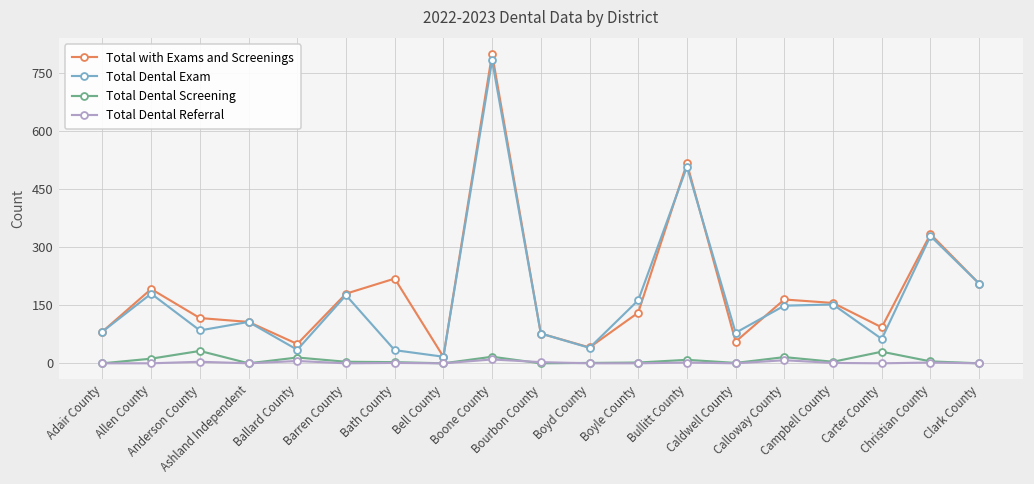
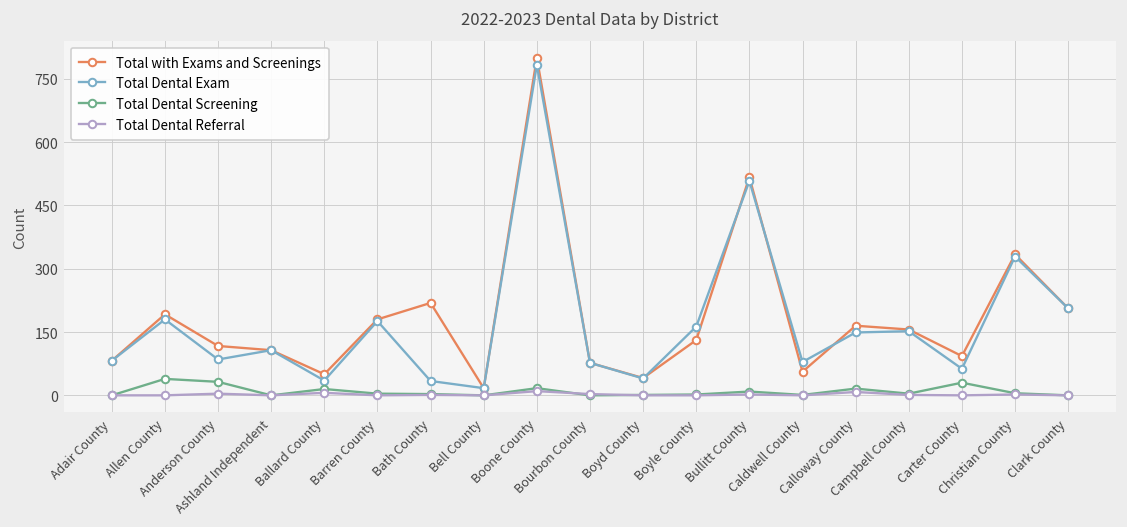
  {
    "Total with Exams and Screenings": {
      "Allen County": 190,
      "Anderson County": 120,
      "Ballard County": 50,
      "Bath County": 220,
      "Boone County": 800,
      "Boyle County": 130,
      "Bullitt County": 520,
      "Caldwell County": 60,
      "Calloway County": 170,
      "Carter County": 90
    },
    "Total Dental Screening": {
-     "Allen County": 10,
+     "Allen County": 40,
      "Anderson County": 30,
      "Ballard County": 20,
      "Calloway County": 20,
      "Carter County": 30
    }
  }
